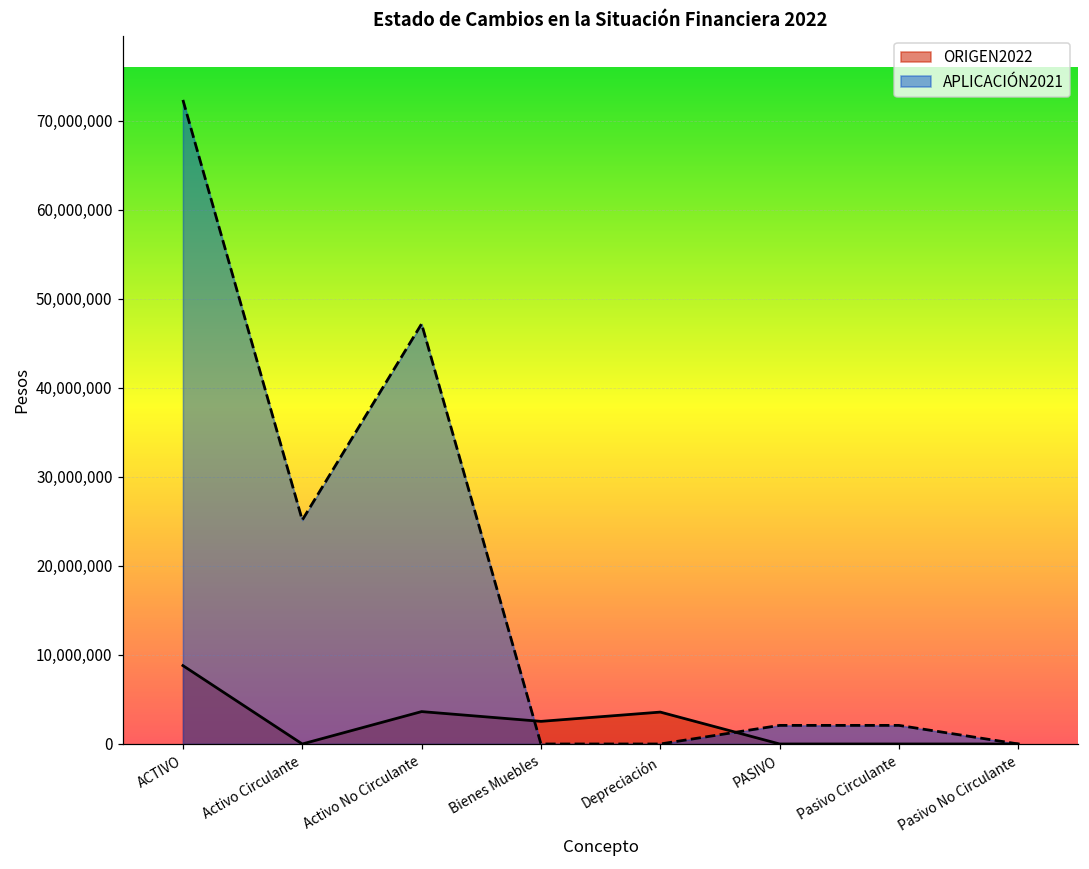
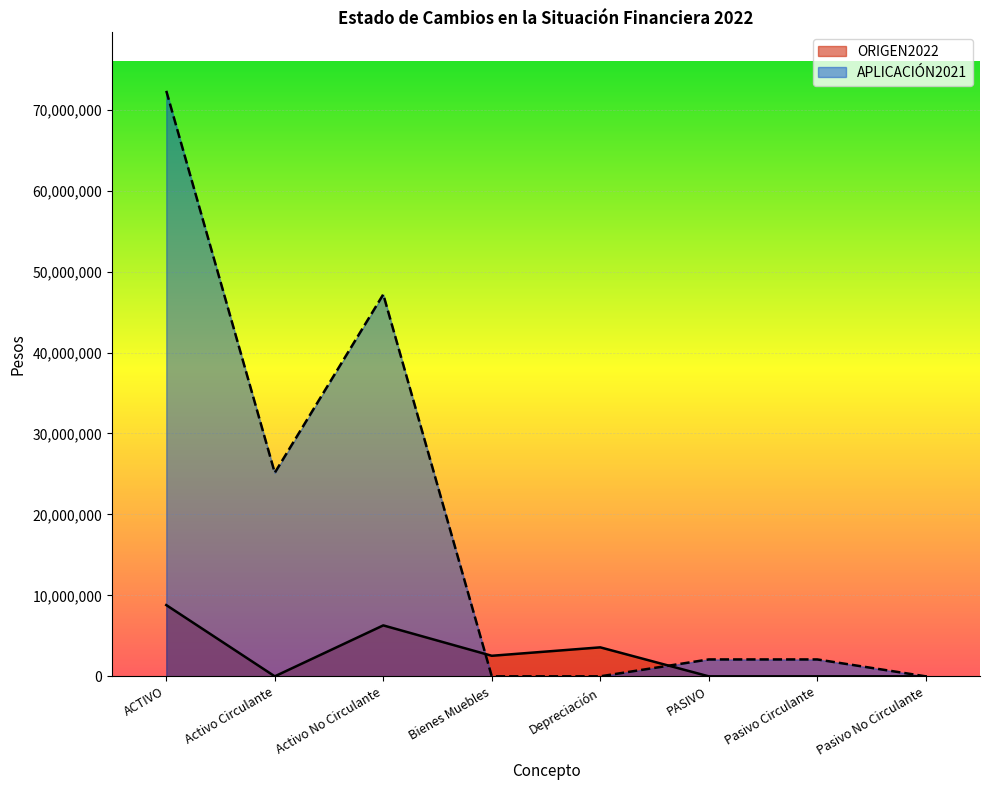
  {
    "ORIGEN2022": {
      "ACTIVO": "9,000,000",
      "Activo Circulante": "0",
-     "Activo No Circulante": "4,000,000",
+     "Activo No Circulante": "6,000,000",
      "Bienes Muebles": "3,000,000",
      "Depreciación": "4,000,000",
      "PASIVO": "0",
      "Pasivo Circulante": "0"
    },
    "APLICACIÓN2021": {
      "ACTIVO": "72,000,000",
      "Activo Circulante": "25,000,000",
      "Activo No Circulante": "47,000,000",
      "Bienes Muebles": "0",
      "Depreciación": "0",
      "PASIVO": "2,000,000",
      "Pasivo Circulante": "2,000,000"
    }
  }
